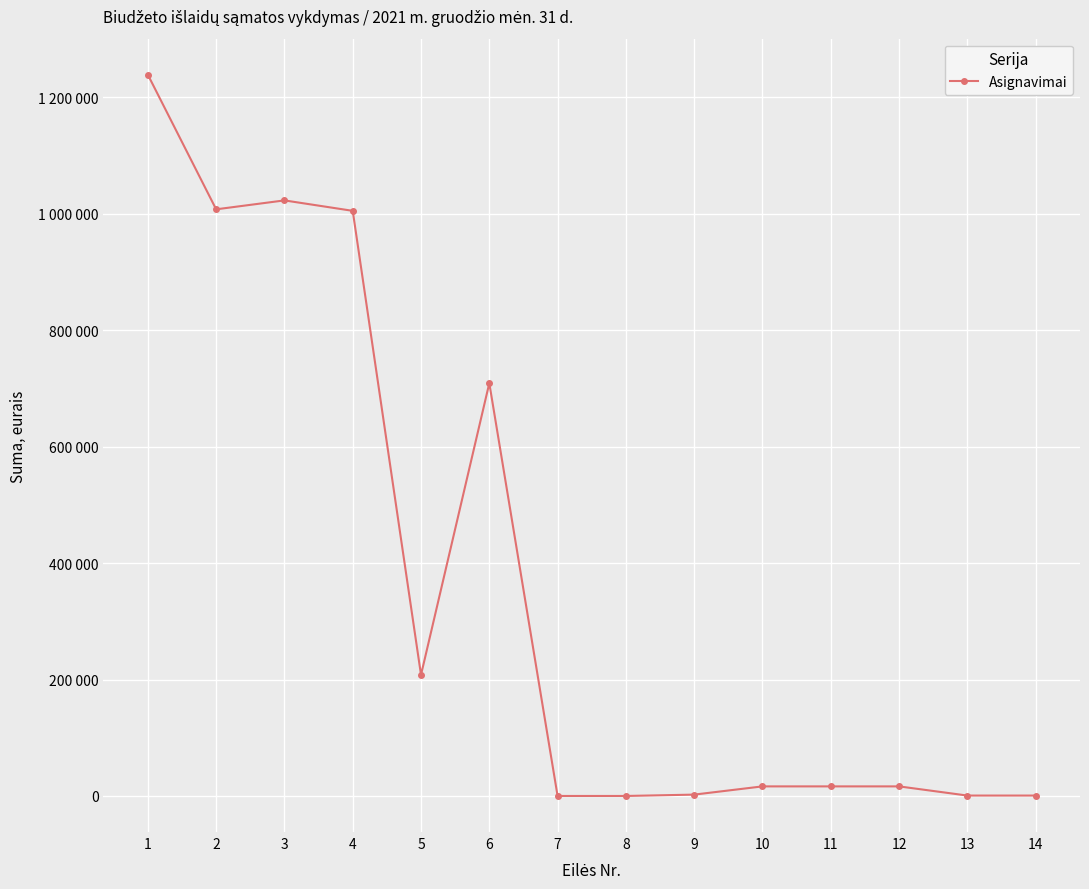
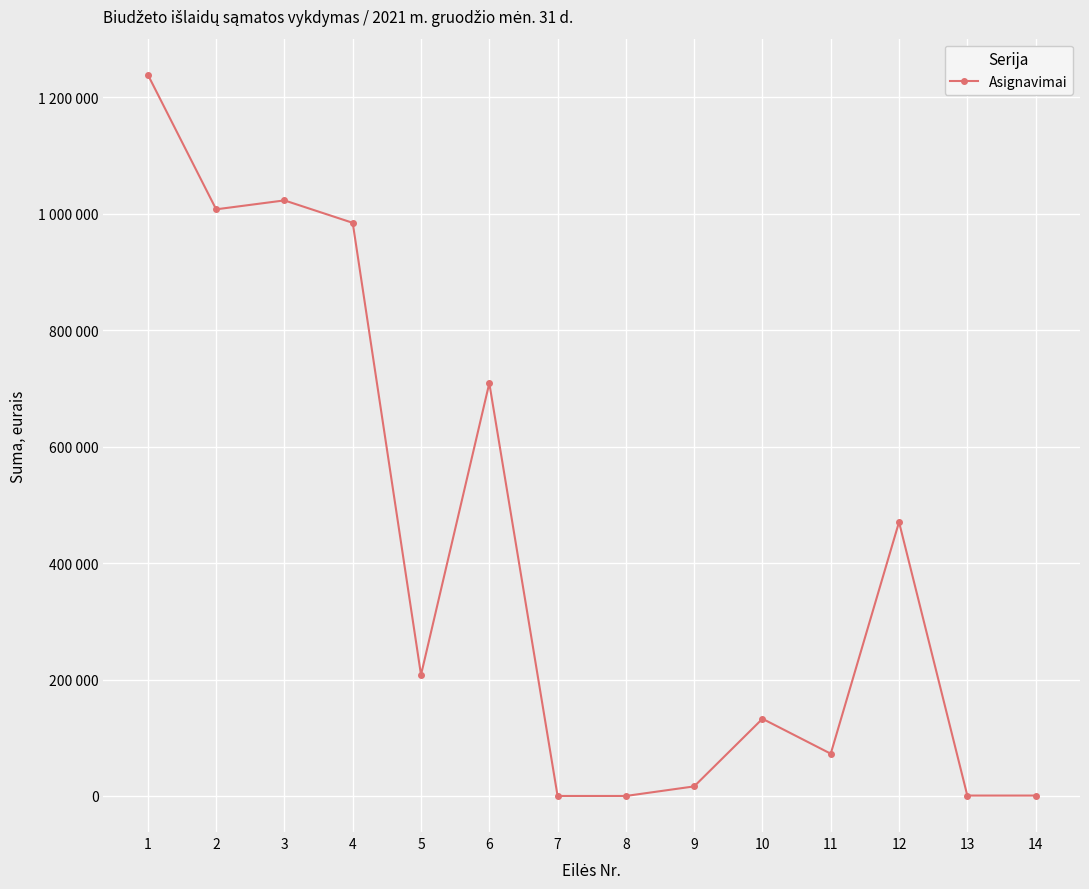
  {
    "1": 1240000,
    "2": 1010000,
    "3": 1020000,
-   "4": 1000000,
+   "4": 980000,
    "5": 210000,
    "6": 710000,
    "7": 0,
    "8": 0,
-   "9": 0,
-   "10": 20000,
-   "11": 20000,
-   "12": 20000,
+   "9": 20000,
+   "10": 130000,
+   "11": 70000,
+   "12": 470000,
    "13": 0,
    "14": 0
  }
